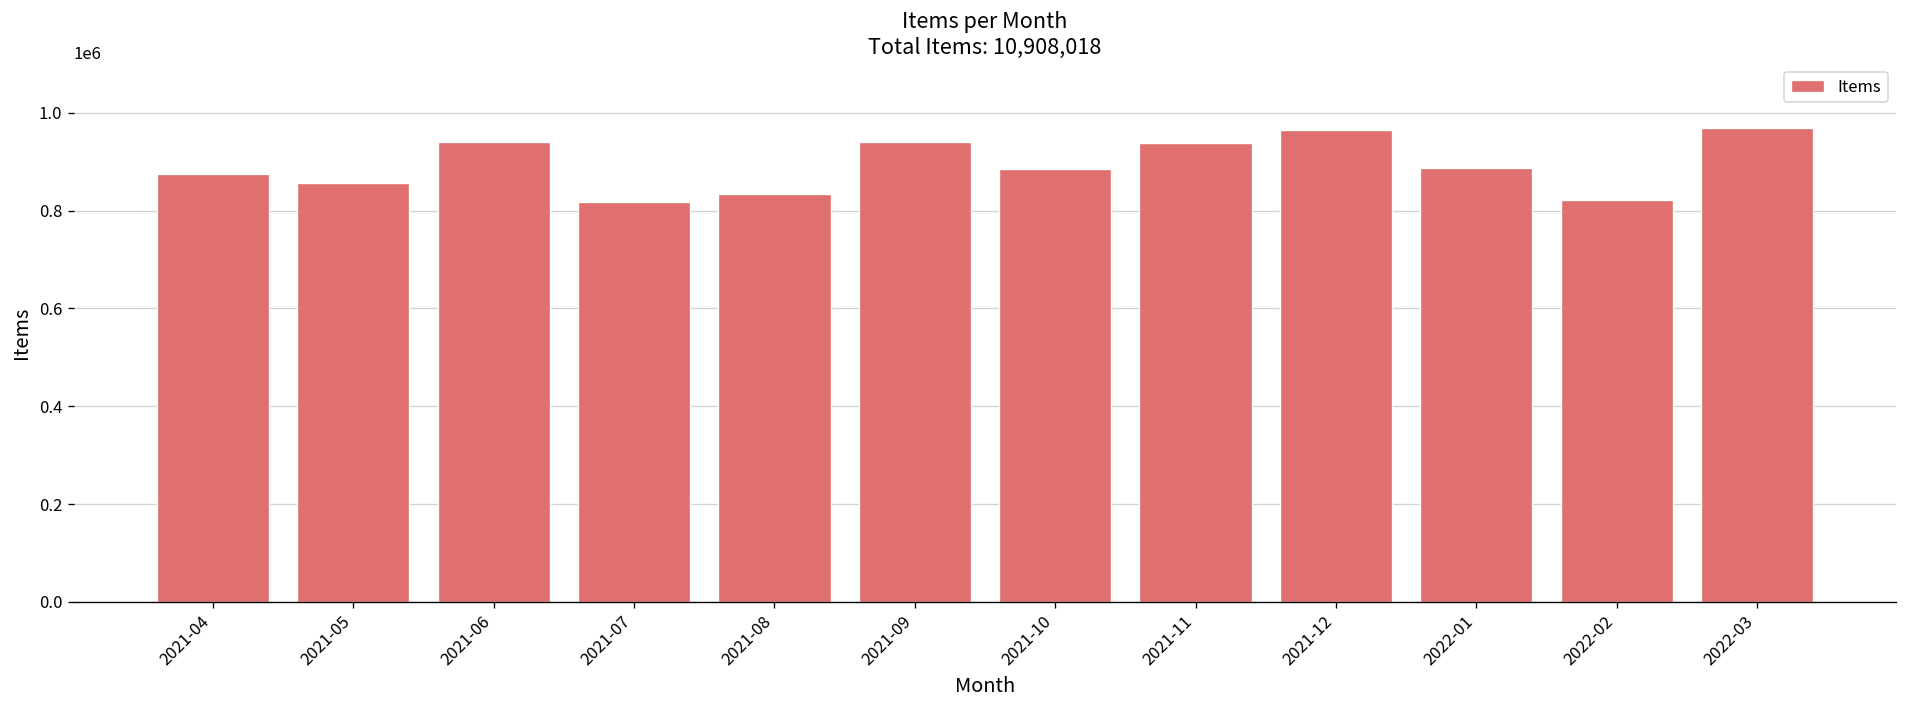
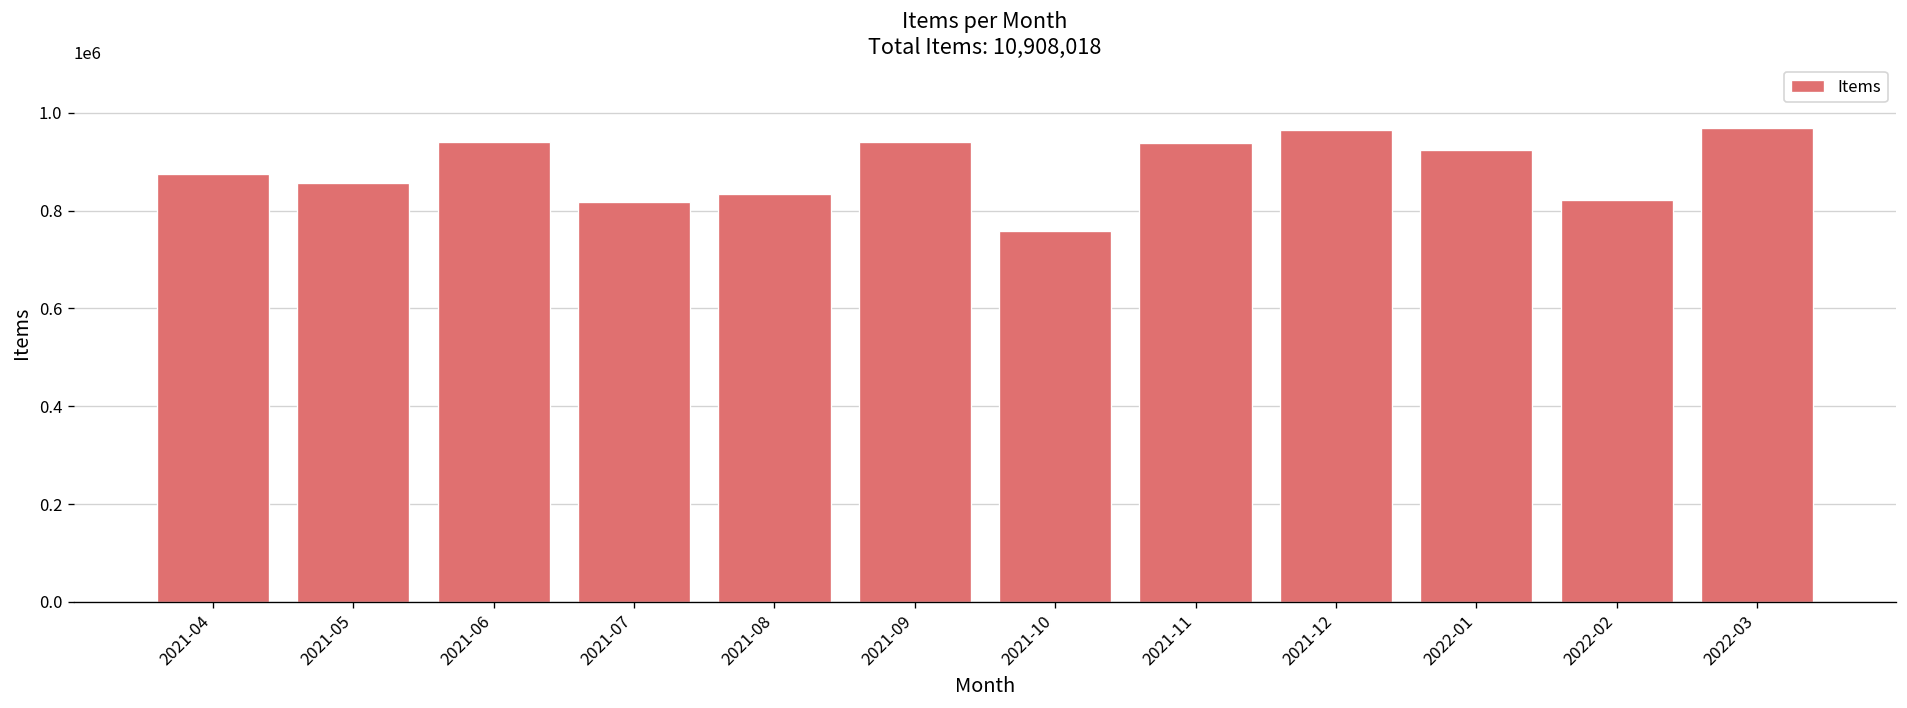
  {
    "2021-04": 870000,
    "2021-05": 860000,
    "2021-06": 940000,
    "2021-07": 820000,
    "2021-08": 830000,
    "2021-09": 940000,
-   "2021-10": 890000,
+   "2021-10": 760000,
    "2021-11": 940000,
    "2021-12": 960000,
-   "2022-01": 890000,
+   "2022-01": 920000,
    "2022-02": 820000,
    "2022-03": 970000
  }
